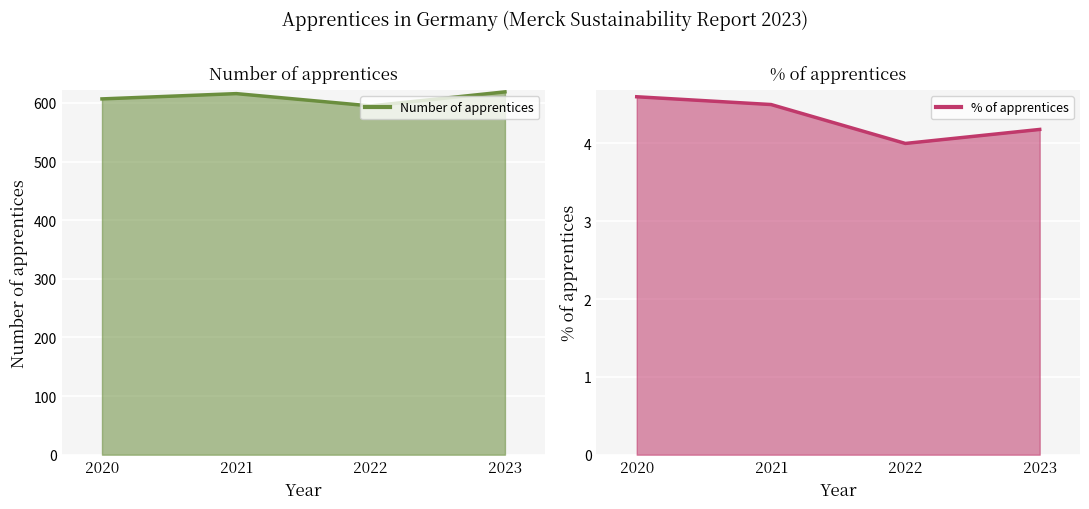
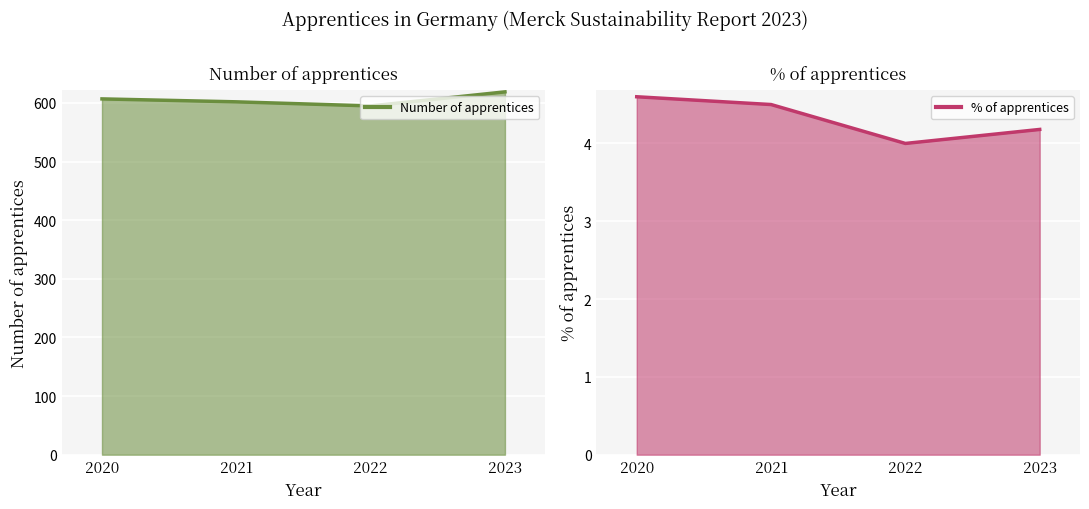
  {
    "Number of apprentices": {
      "2020": 610,
-     "2021": 620,
+     "2021": 600,
      "2023": 620
    },
    "% of apprentices": {
      "2020": 4.6,
      "2021": 4.5,
      "2022": 4.0,
      "2023": 4.2
    }
  }
